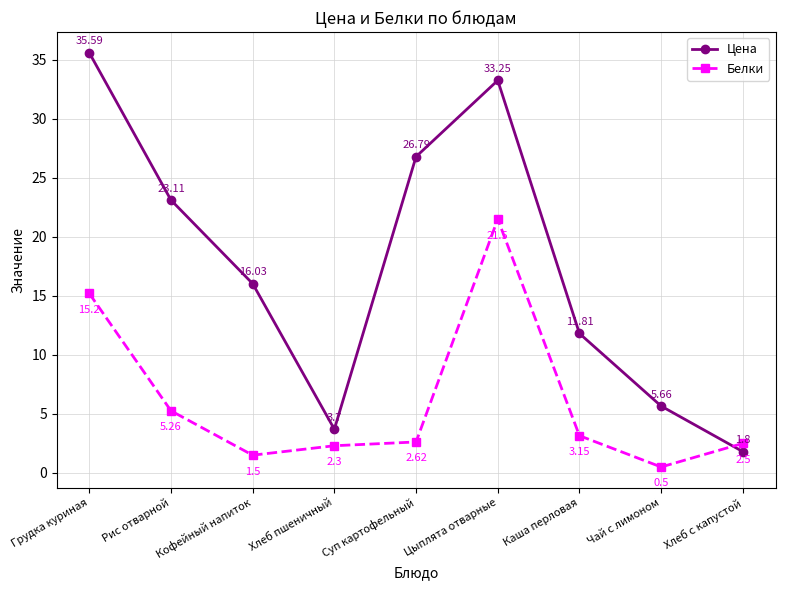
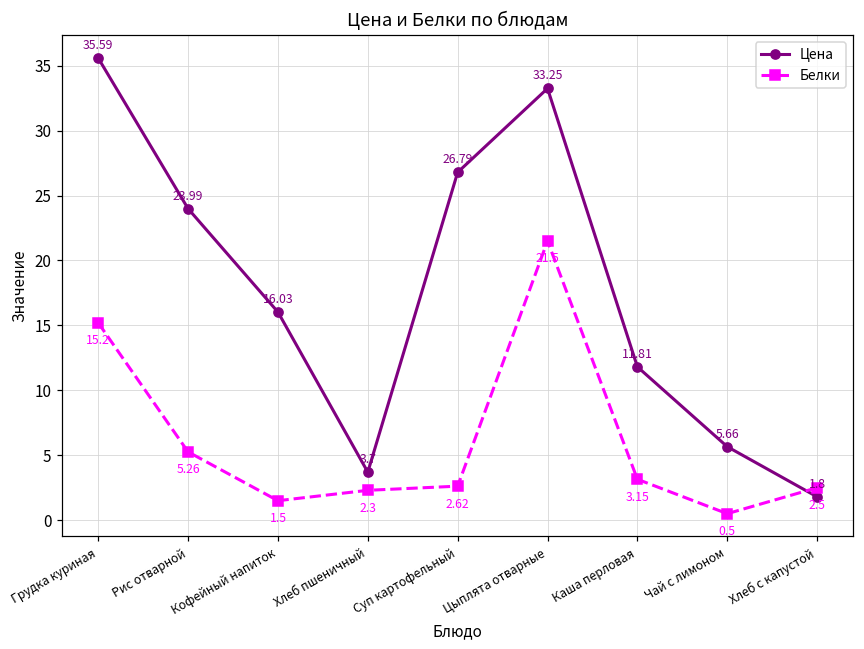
  {
    "Цена": {
      "Грудка куриная": 35.59,
-     "Рис отварной": 23.11,
+     "Рис отварной": 23.99,
      "Кофейный напиток": 16.03,
      "Хлеб пшеничный": 3.7,
      "Суп картофельный": 26.79,
      "Цыплята отварные": 33.25,
      "Каша перловая": 11.81,
      "Чай с лимоном": 5.66
    },
    "Белки": {
      "Грудка куриная": 15.2,
      "Рис отварной": 5.26,
      "Кофейный напиток": 1.5,
      "Хлеб пшеничный": 2.3,
      "Суп картофельный": 2.62,
      "Цыплята отварные": 21.5,
      "Каша перловая": 3.15,
      "Чай с лимоном": 0.5,
      "Хлеб с капустой": 2.5
    }
  }
